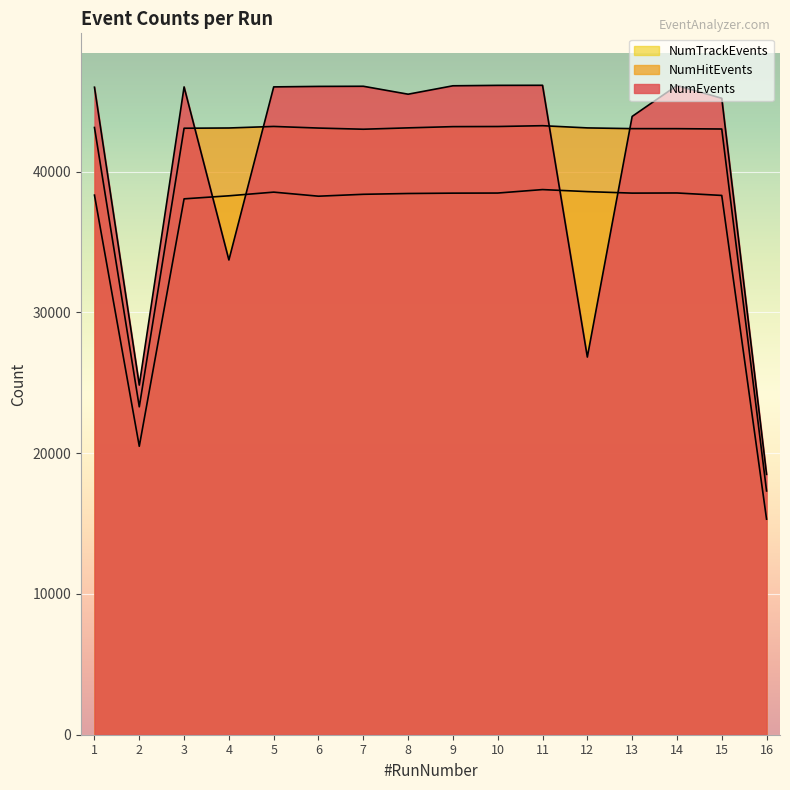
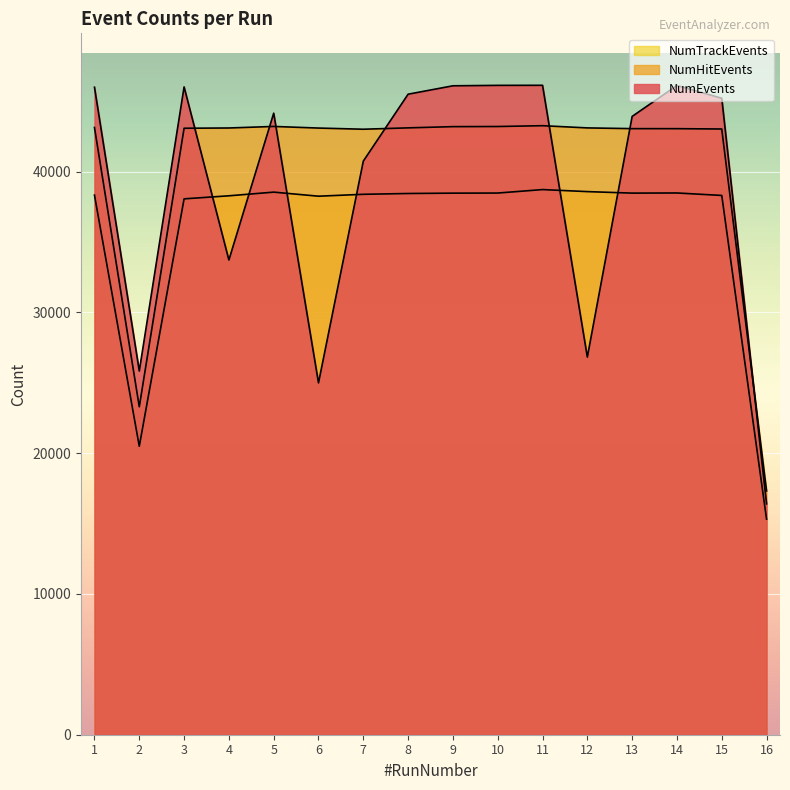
  {
    "NumEvents": {
      "1": 46000,
-     "2": 24800,
+     "2": 25800,
      "3": 46000,
      "4": 33700,
-     "5": 46000,
-     "6": 46100,
-     "7": 46100,
+     "5": 44100,
+     "6": 25000,
+     "7": 40700,
      "8": 45500,
      "9": 46100,
      "10": 46100,
      "11": 46100,
      "12": 26800,
      "13": 43900,
-     "16": 18500
+     "16": 16400
    }
  }
